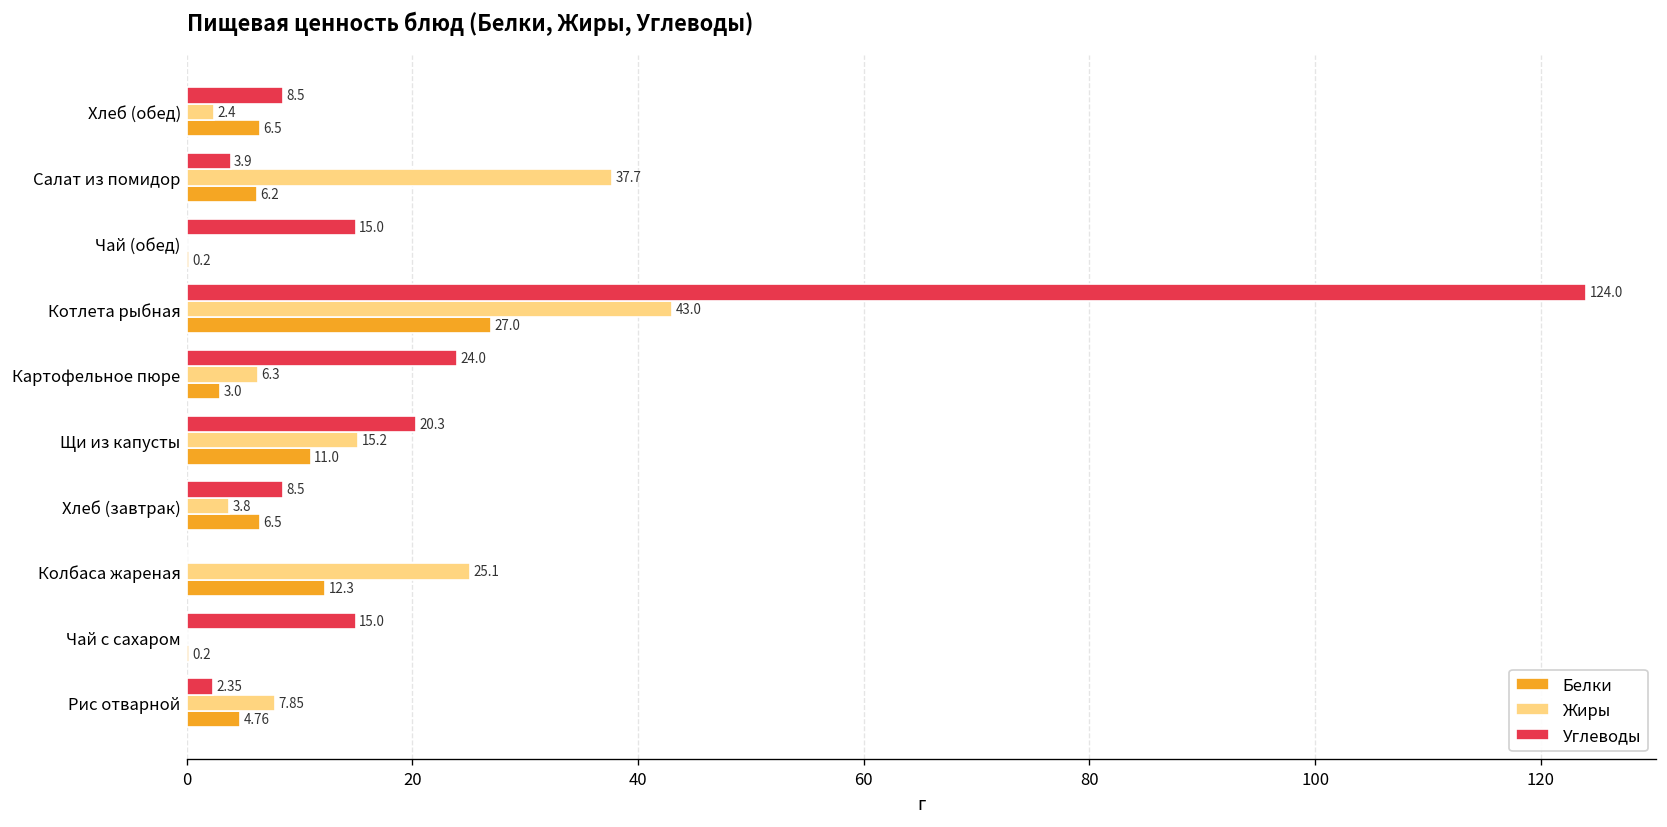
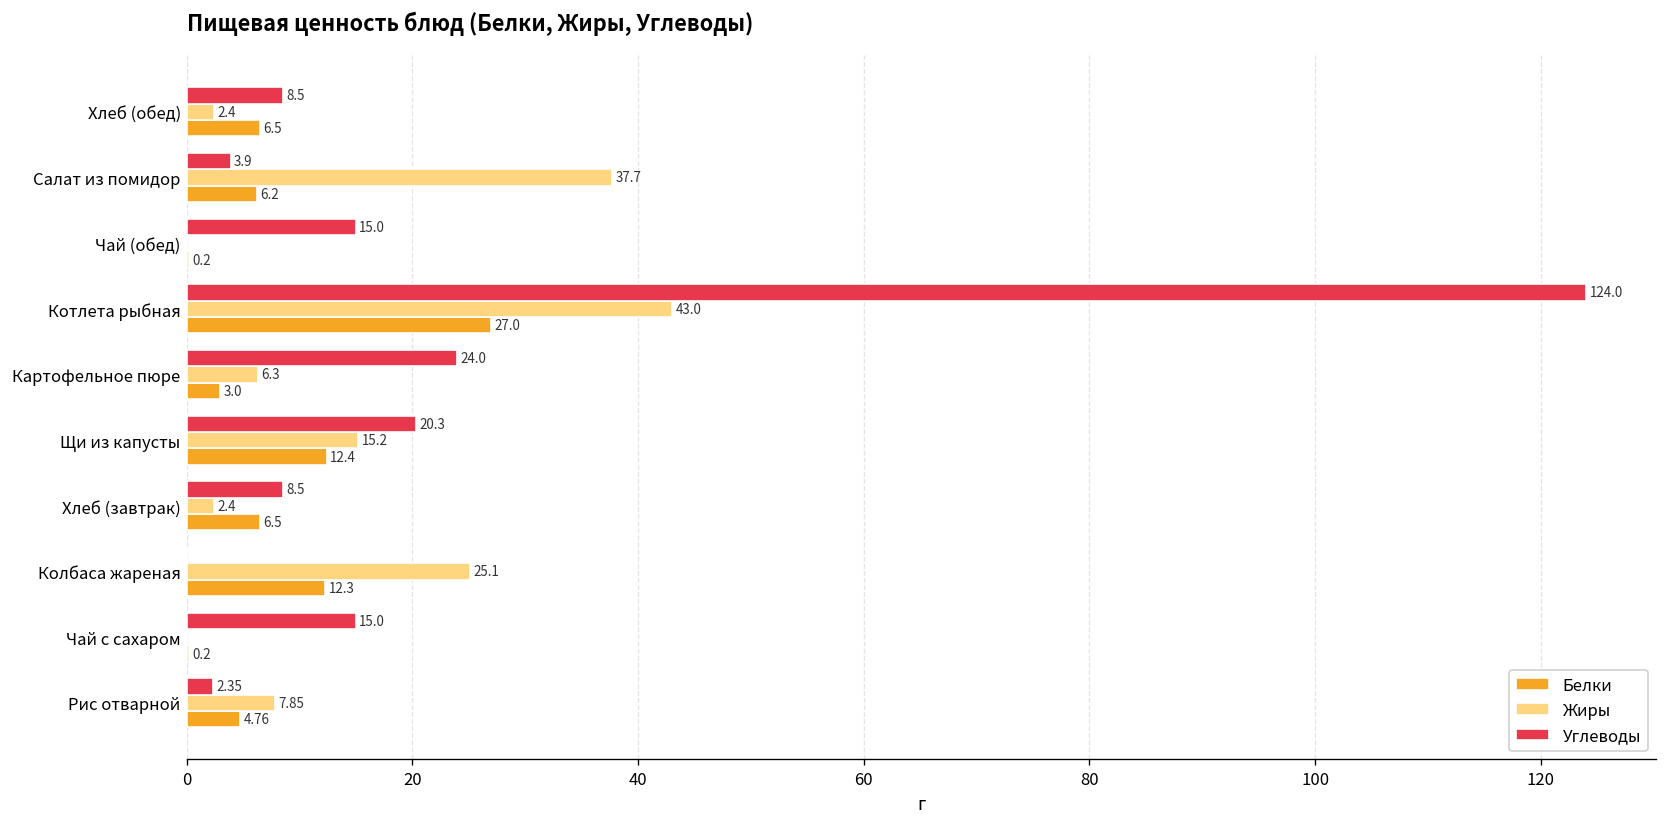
  {
    "Белки": {
      "Хлеб (обед)": 6.5,
      "Салат из помидор": 6.2,
      "Чай (обед)": 0.2,
      "Котлета рыбная": 27.0,
      "Картофельное пюре": 3.0,
-     "Щи из капусты": 11.0,
+     "Щи из капусты": 12.4,
      "Хлеб (завтрак)": 6.5,
      "Колбаса жареная": 12.3,
      "Чай с сахаром": 0.2,
      "Рис отварной": 4.76
    },
    "Жиры": {
      "Хлеб (обед)": 2.4,
      "Салат из помидор": 37.7,
      "Котлета рыбная": 43.0,
      "Картофельное пюре": 6.3,
      "Щи из капусты": 15.2,
-     "Хлеб (завтрак)": 3.8,
+     "Хлеб (завтрак)": 2.4,
      "Колбаса жареная": 25.1,
      "Рис отварной": 7.85
    },
    "Углеводы": {
      "Хлеб (обед)": 8.5,
      "Салат из помидор": 3.9,
      "Чай (обед)": 15.0,
      "Котлета рыбная": 124.0,
      "Картофельное пюре": 24.0,
      "Щи из капусты": 20.3,
      "Хлеб (завтрак)": 8.5,
      "Чай с сахаром": 15.0,
      "Рис отварной": 2.35
    }
  }
